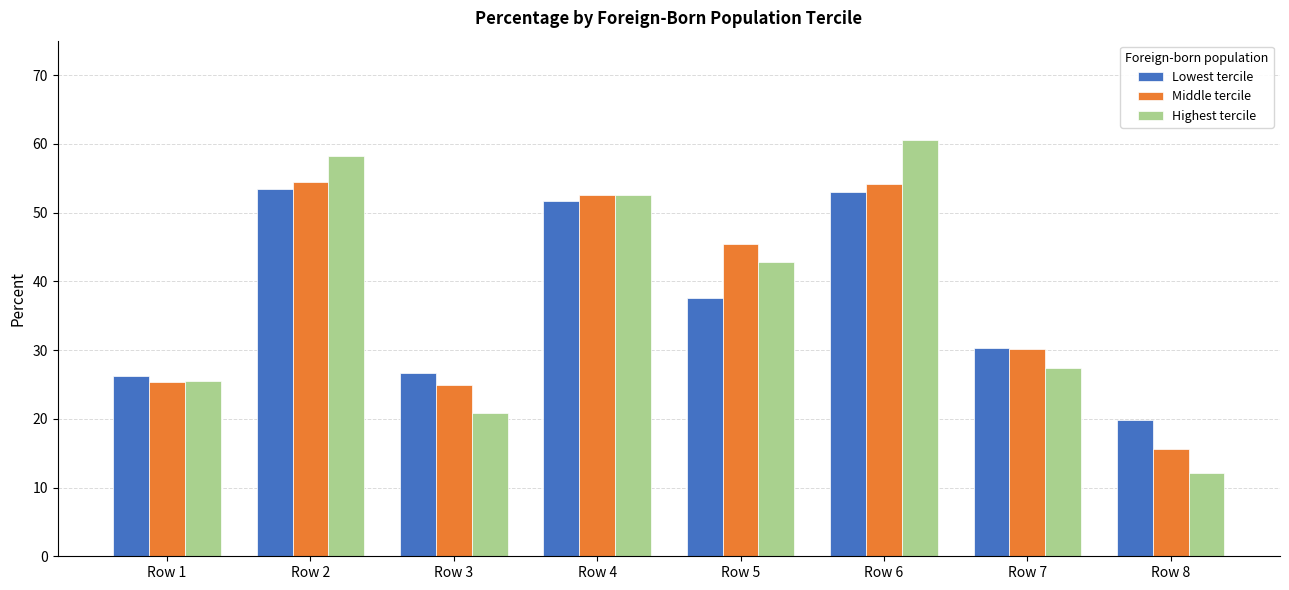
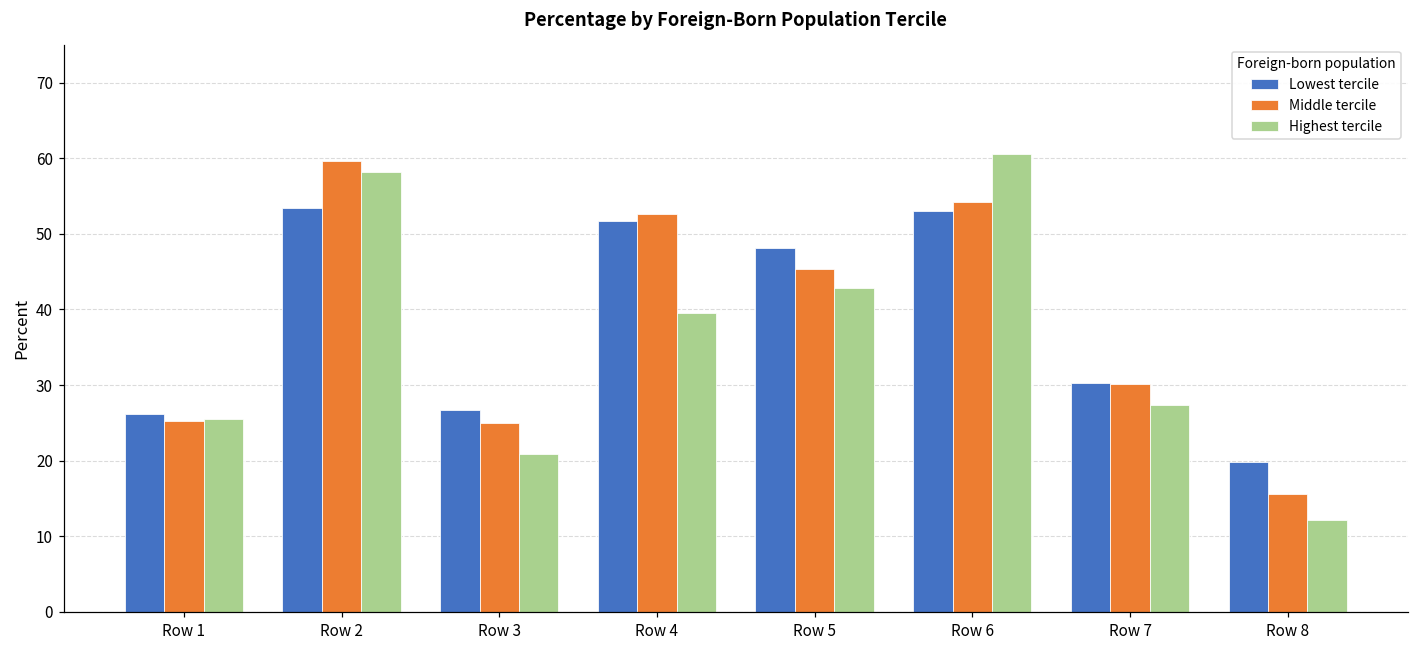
  {
    "Lowest tercile": {
      "Row 1": 26,
      "Row 2": 53,
      "Row 3": 27,
      "Row 4": 52,
-     "Row 5": 38,
+     "Row 5": 48,
      "Row 6": 53,
      "Row 7": 30,
      "Row 8": 20
    },
    "Middle tercile": {
      "Row 1": 25,
-     "Row 2": 54,
+     "Row 2": 60,
      "Row 3": 25,
      "Row 4": 53,
      "Row 5": 45,
      "Row 6": 54,
      "Row 7": 30,
      "Row 8": 16
    },
    "Highest tercile": {
      "Row 1": 26,
      "Row 2": 58,
      "Row 3": 21,
-     "Row 4": 53,
+     "Row 4": 40,
      "Row 5": 43,
      "Row 6": 60,
      "Row 7": 27,
      "Row 8": 12
    }
  }
